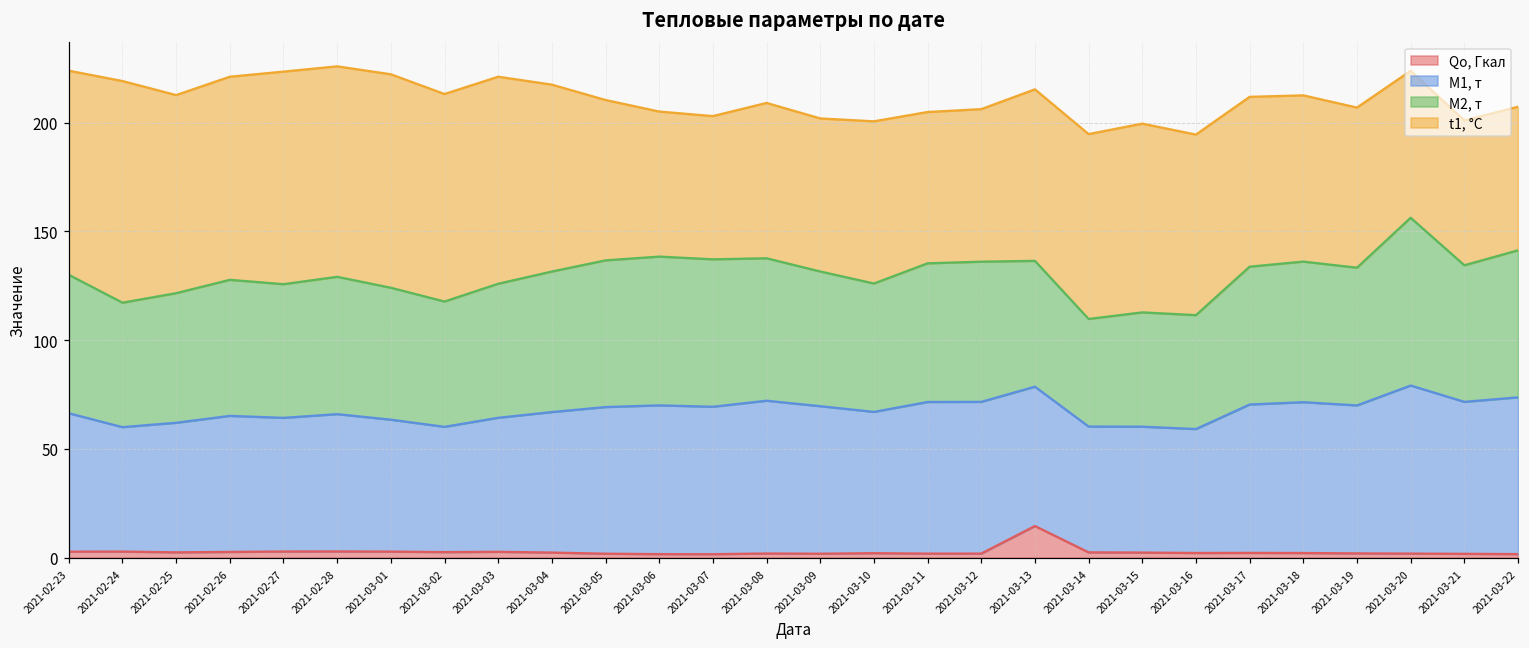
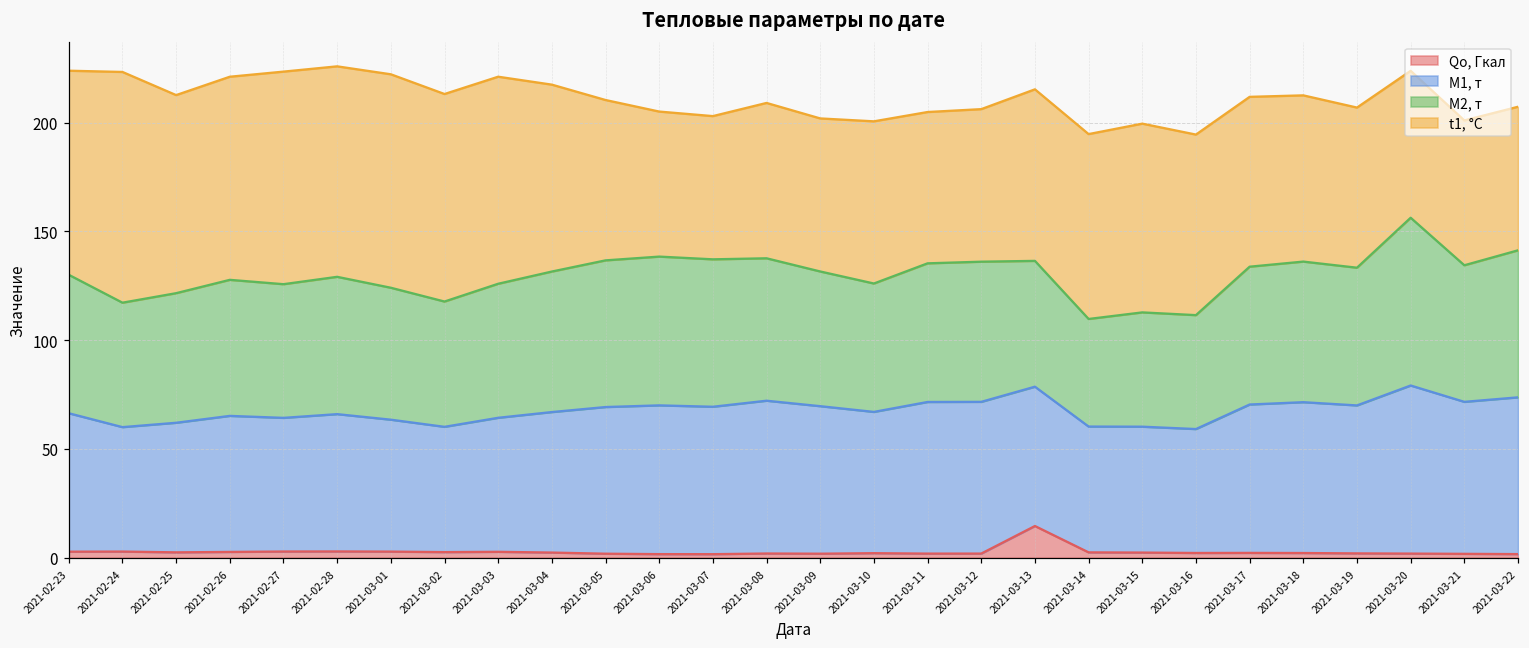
  {
    "Qо, Гкал": {
      "2021-02-23": 3,
      "2021-02-24": 3,
      "2021-02-25": 2,
      "2021-02-26": 3,
      "2021-02-27": 3,
      "2021-02-28": 3,
      "2021-03-01": 3,
      "2021-03-02": 3,
      "2021-03-03": 3,
      "2021-03-04": 2,
      "2021-03-05": 2,
      "2021-03-06": 2,
      "2021-03-07": 2,
      "2021-03-08": 2,
      "2021-03-09": 2,
      "2021-03-10": 2,
      "2021-03-11": 2,
      "2021-03-12": 2,
      "2021-03-13": 15,
      "2021-03-14": 2,
      "2021-03-15": 2,
      "2021-03-16": 2,
      "2021-03-17": 2,
      "2021-03-18": 2,
      "2021-03-19": 2,
      "2021-03-20": 2,
      "2021-03-21": 2,
      "2021-03-22": 2
    },
    "M1, т": {
      "2021-02-23": 64,
      "2021-02-24": 57,
      "2021-02-25": 60,
      "2021-02-26": 63,
      "2021-02-27": 61,
      "2021-02-28": 63,
      "2021-03-01": 61,
      "2021-03-02": 58,
      "2021-03-03": 62,
      "2021-03-04": 65,
      "2021-03-05": 67,
      "2021-03-06": 68,
      "2021-03-07": 68,
      "2021-03-08": 70,
      "2021-03-09": 68,
      "2021-03-10": 65,
      "2021-03-11": 70,
      "2021-03-12": 70,
      "2021-03-13": 64,
      "2021-03-14": 58,
      "2021-03-15": 58,
      "2021-03-16": 57,
      "2021-03-17": 68,
      "2021-03-18": 69,
      "2021-03-19": 68,
      "2021-03-20": 77,
      "2021-03-21": 70,
      "2021-03-22": 72
    },
    "M2, т": {
      "2021-02-23": 64,
      "2021-02-24": 57,
      "2021-02-25": 60,
      "2021-02-26": 63,
      "2021-02-27": 61,
      "2021-02-28": 63,
      "2021-03-01": 61,
      "2021-03-02": 58,
      "2021-03-03": 62,
      "2021-03-04": 65,
      "2021-03-05": 67,
      "2021-03-06": 68,
      "2021-03-07": 68,
      "2021-03-08": 65,
      "2021-03-09": 62,
      "2021-03-10": 59,
      "2021-03-11": 64,
      "2021-03-12": 64,
      "2021-03-13": 58,
      "2021-03-14": 49,
      "2021-03-15": 53,
      "2021-03-16": 52,
      "2021-03-17": 63,
      "2021-03-18": 65,
      "2021-03-19": 63,
      "2021-03-20": 77,
      "2021-03-21": 63,
      "2021-03-22": 68
    },
    "t1, °C": {
      "2021-02-23": 94,
-     "2021-02-24": 102,
+     "2021-02-24": 106,
      "2021-02-25": 91,
      "2021-02-26": 93,
      "2021-02-27": 98,
      "2021-02-28": 97,
      "2021-03-01": 98,
      "2021-03-02": 95,
      "2021-03-03": 95,
      "2021-03-04": 86,
      "2021-03-05": 74,
      "2021-03-06": 67,
      "2021-03-07": 66,
      "2021-03-08": 71,
      "2021-03-09": 70,
      "2021-03-10": 75,
      "2021-03-11": 70,
      "2021-03-12": 70,
      "2021-03-13": 79,
      "2021-03-14": 85,
      "2021-03-15": 87,
      "2021-03-16": 83,
      "2021-03-17": 78,
      "2021-03-18": 76,
      "2021-03-19": 74,
      "2021-03-22": 66
    }
  }
